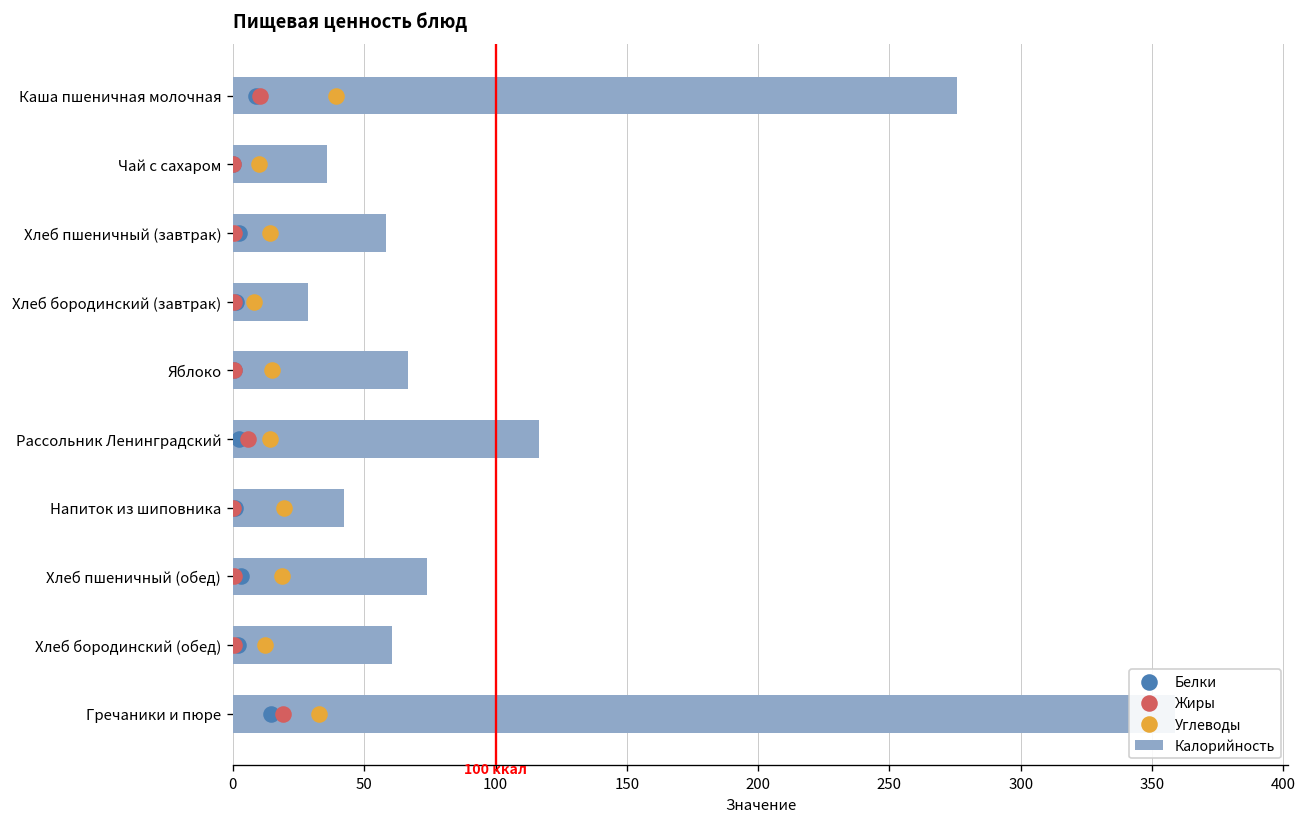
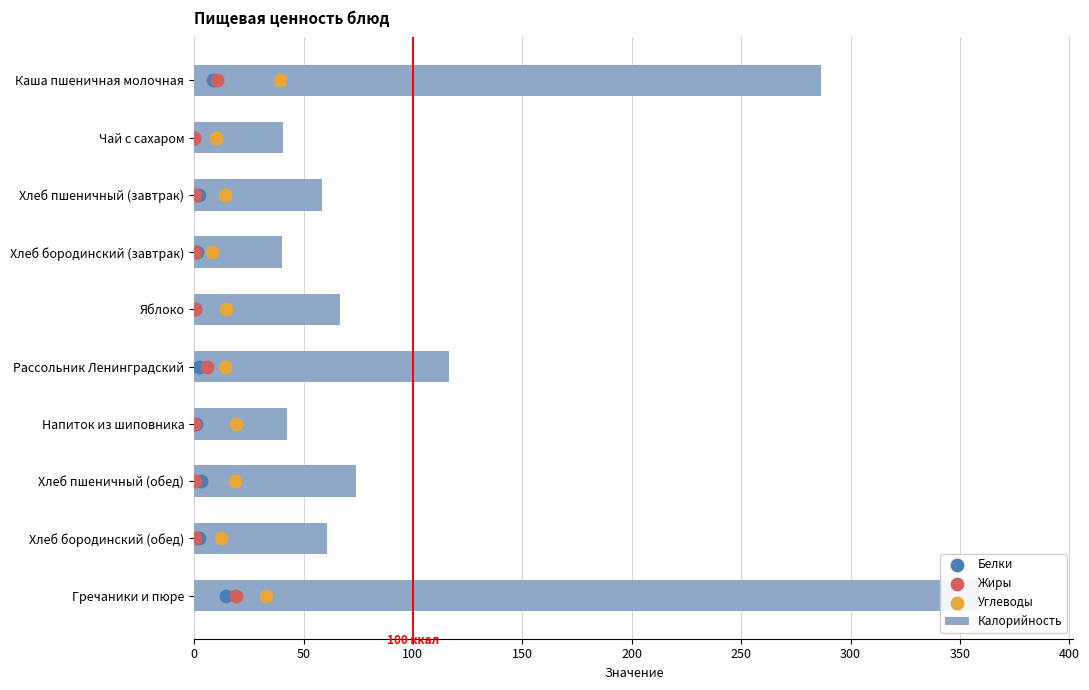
  {
    "Калорийность": {
-     "Каша пшеничная молочная": 276,
-     "Чай с сахаром": 36,
+     "Каша пшеничная молочная": 287,
+     "Чай с сахаром": 41,
      "Хлеб пшеничный (завтрак)": 58,
-     "Хлеб бородинский (завтрак)": 28,
+     "Хлеб бородинский (завтрак)": 40,
      "Яблоко": 67,
      "Рассольник Ленинградский": 117,
      "Напиток из шиповника": 42,
      "Хлеб пшеничный (обед)": 74,
      "Хлеб бородинский (обед)": 61
    }
  }
